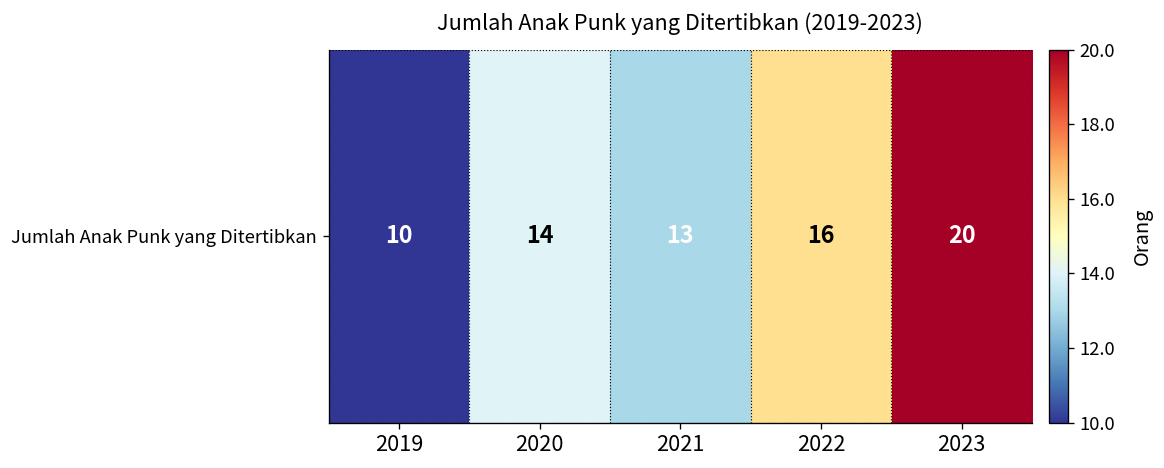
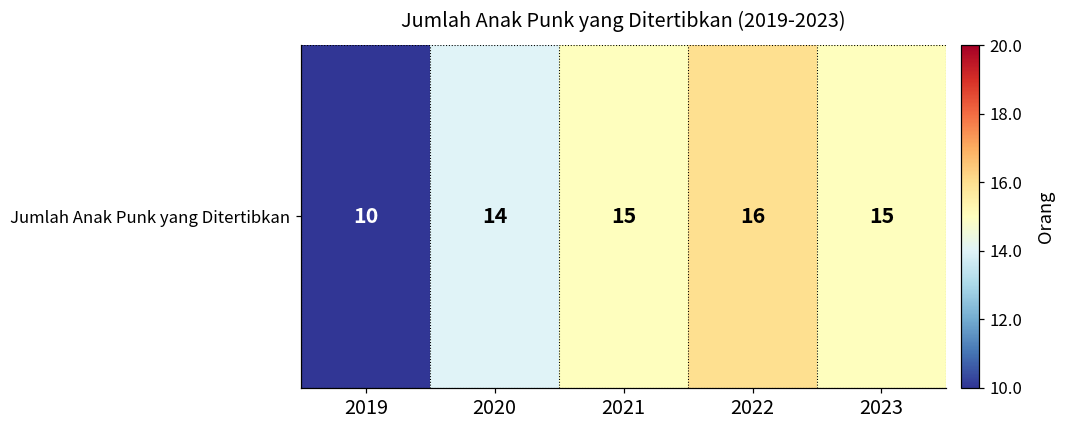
  {
    "Jumlah Anak Punk yang Ditertibkan": {
      "2019": 10,
      "2020": 14,
-     "2021": 13,
+     "2021": 15,
      "2022": 16,
-     "2023": 20
+     "2023": 15
    }
  }
